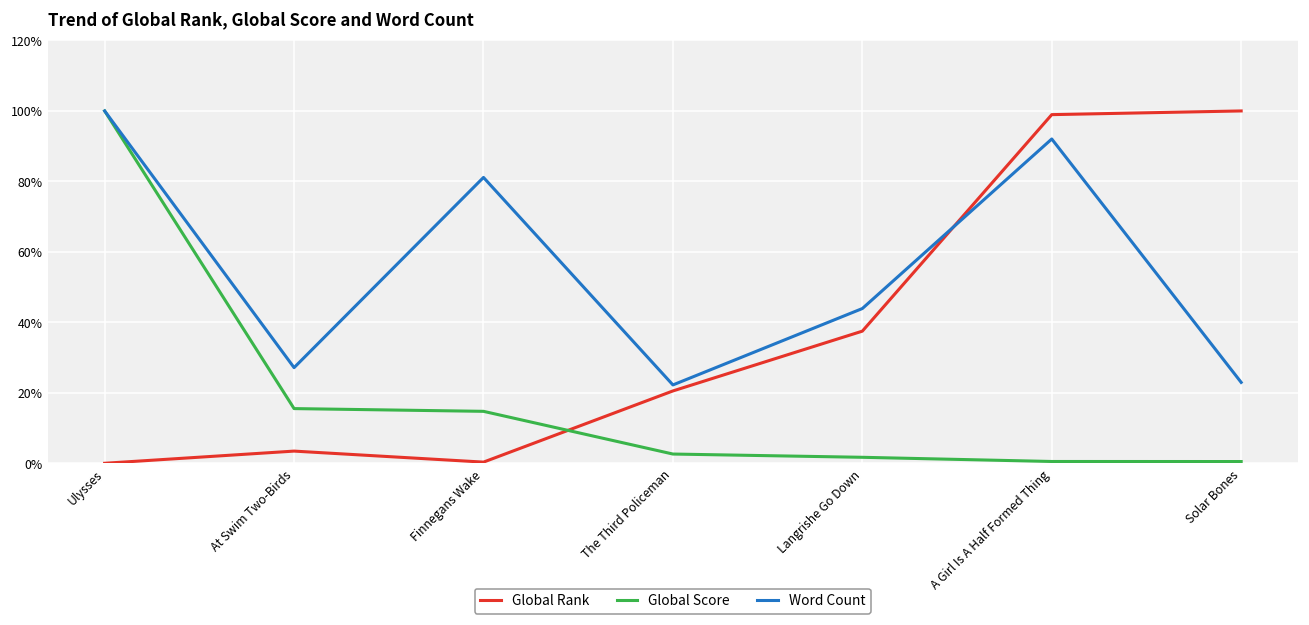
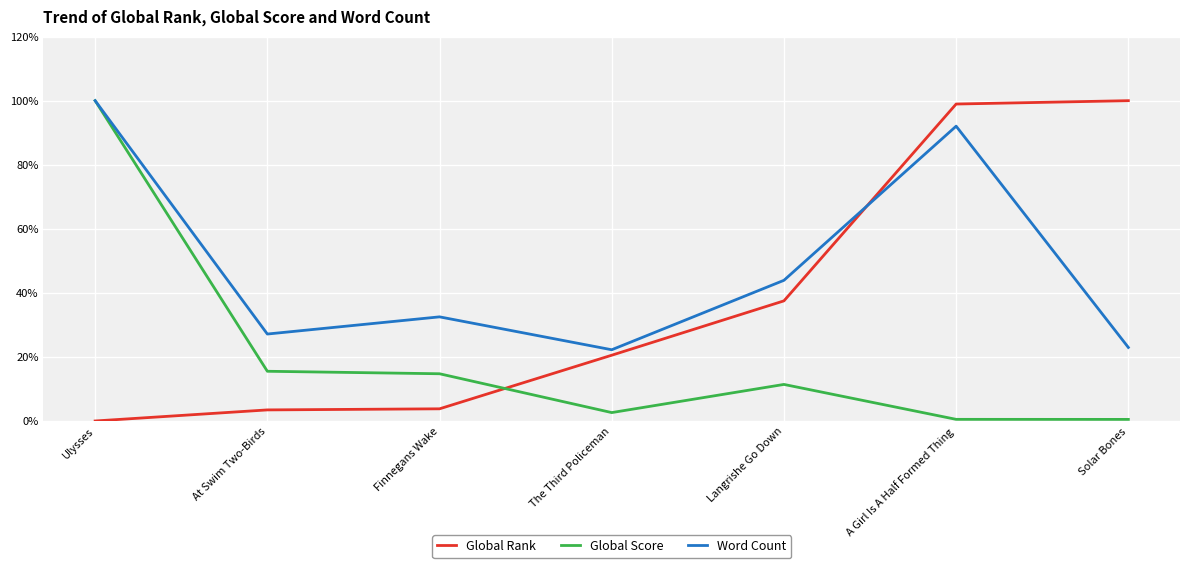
  {
    "Global Rank": {
      "Ulysses": "0%",
      "At Swim Two-Birds": "3%",
-     "Finnegans Wake": "0%",
+     "Finnegans Wake": "4%",
      "The Third Policeman": "21%",
      "Langrishe Go Down": "38%",
      "A Girl Is A Half Formed Thing": "99%",
      "Solar Bones": "100%"
    },
    "Global Score": {
      "At Swim Two-Birds": "16%",
      "Finnegans Wake": "15%",
      "The Third Policeman": "3%",
-     "Langrishe Go Down": "2%",
+     "Langrishe Go Down": "11%",
      "A Girl Is A Half Formed Thing": "1%",
      "Solar Bones": "1%"
    },
    "Word Count": {
      "At Swim Two-Birds": "27%",
-     "Finnegans Wake": "81%",
+     "Finnegans Wake": "33%",
      "The Third Policeman": "22%",
      "Langrishe Go Down": "44%",
      "A Girl Is A Half Formed Thing": "92%",
      "Solar Bones": "23%"
    }
  }
